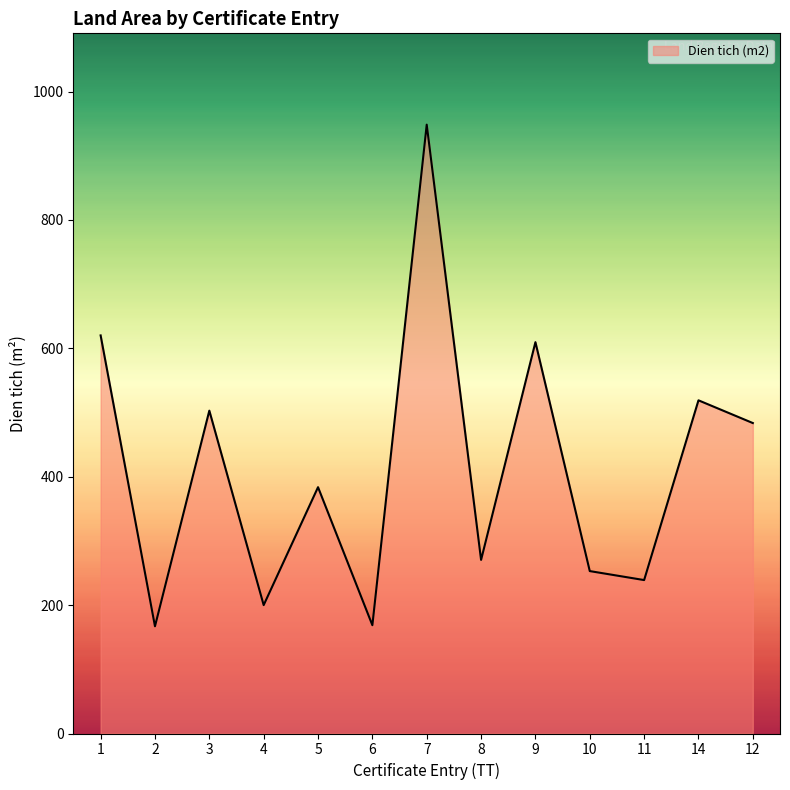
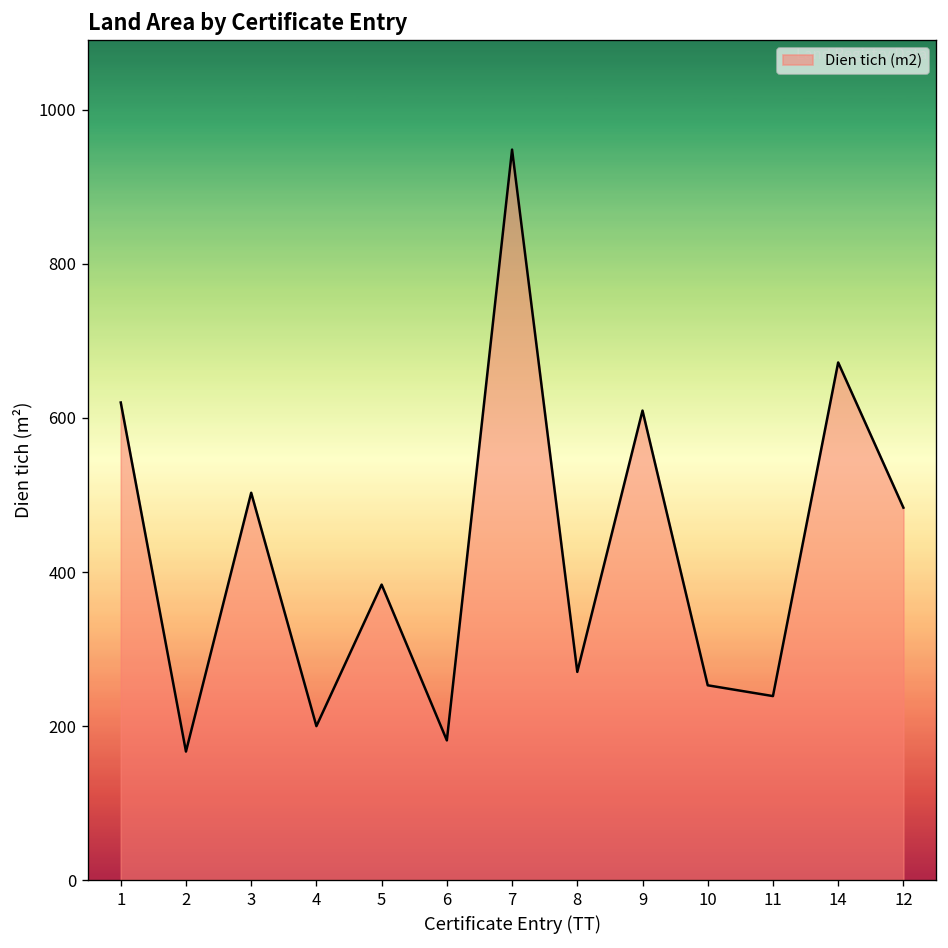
  {
    "1": 620,
    "2": 170,
    "3": 500,
    "4": 200,
    "5": 380,
-   "6": 170,
+   "6": 180,
    "7": 950,
    "8": 270,
    "9": 610,
    "10": 250,
    "11": 240,
-   "14": 520,
+   "14": 670,
    "12": 480
  }
